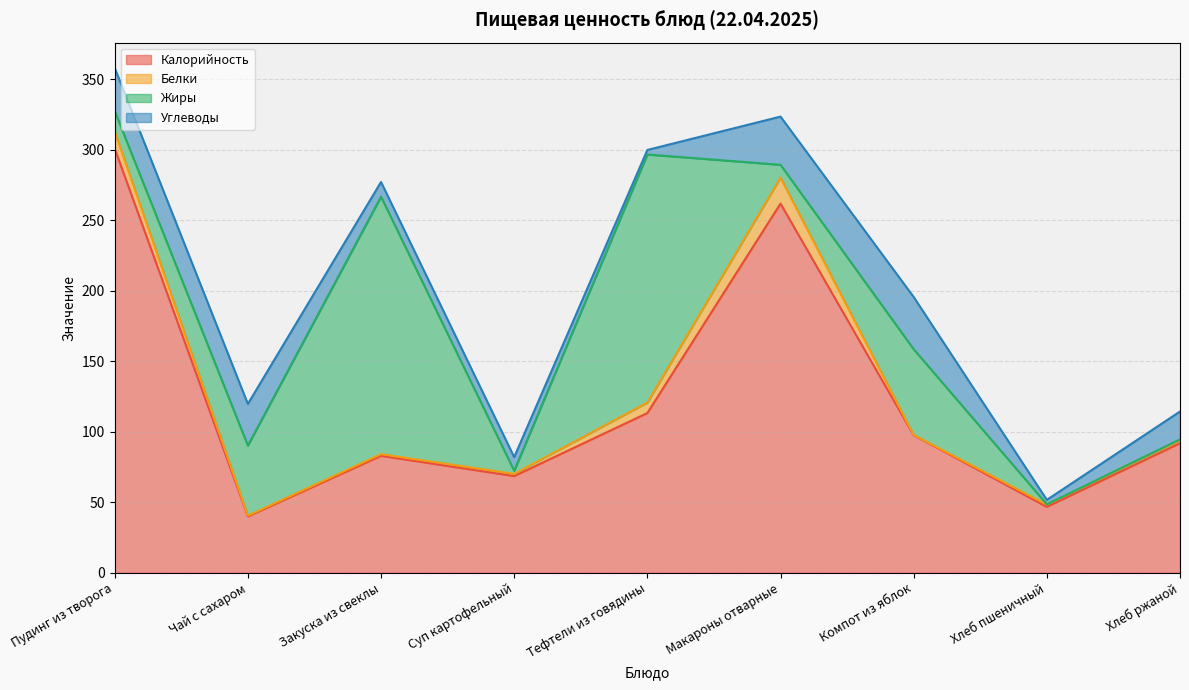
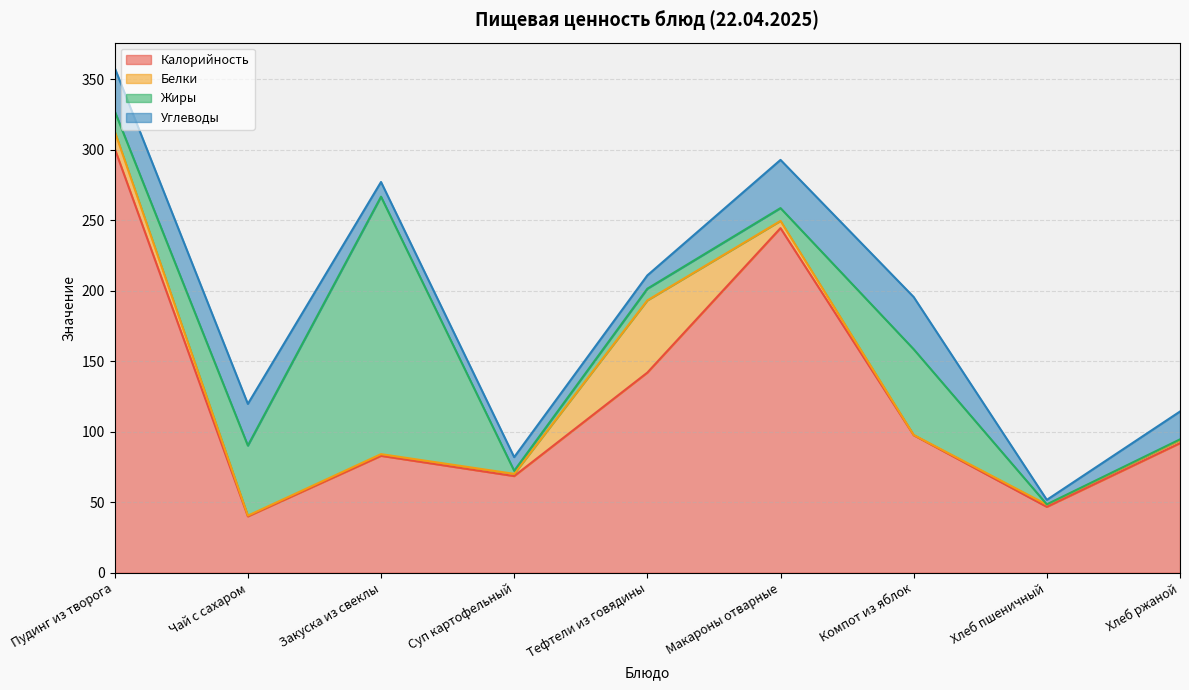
  {
    "Калорийность": {
      "Пудинг из творога": 301,
-     "Тефтели из говядины": 113,
-     "Макароны отварные": 262,
+     "Тефтели из говядины": 142,
+     "Макароны отварные": 245,
      "Хлеб ржаной": 92
    },
    "Белки": {
      "Пудинг из творога": 12,
-     "Тефтели из говядины": 7,
-     "Макароны отварные": 18
+     "Тефтели из говядины": 51,
+     "Макароны отварные": 5
    },
    "Жиры": {
      "Пудинг из творога": 14,
      "Чай с сахаром": 50,
      "Закуска из свеклы": 183,
      "Суп картофельный": 2,
-     "Тефтели из говядины": 176,
+     "Тефтели из говядины": 8,
      "Макароны отварные": 9,
      "Компот из яблок": 61
    },
    "Углеводы": {
      "Пудинг из творога": 31,
      "Чай с сахаром": 30,
      "Закуска из свеклы": 10,
      "Суп картофельный": 10,
-     "Тефтели из говядины": 3,
+     "Тефтели из говядины": 9,
      "Макароны отварные": 34,
      "Компот из яблок": 37,
      "Хлеб пшеничный": 3,
      "Хлеб ржаной": 20
    }
  }
